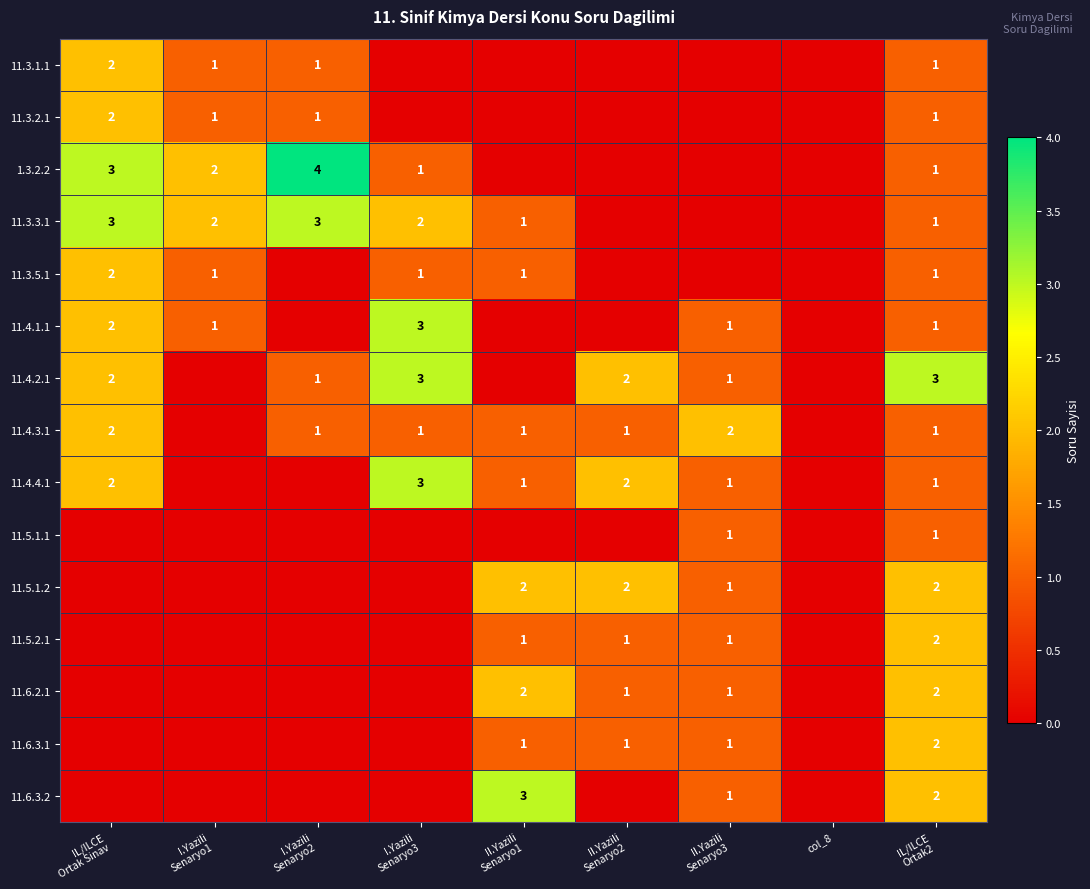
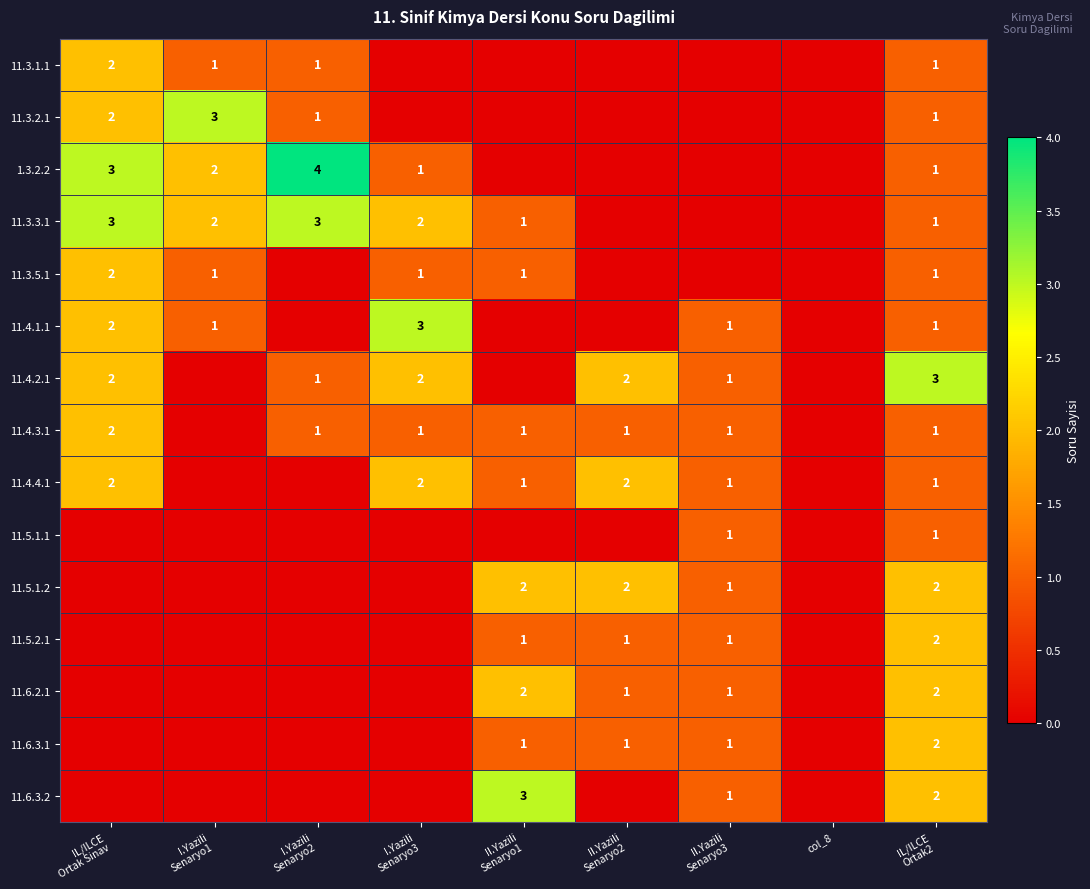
  {
    "11.3.1.1": {
      "IL/ILCE Ortak Sinav": 2,
      "I.Yazili Senaryo1": 1,
      "I.Yazili Senaryo2": 1,
      "IL/ILCE Ortak2": 1
    },
    "11.3.2.1": {
      "IL/ILCE Ortak Sinav": 2,
-     "I.Yazili Senaryo1": 1,
+     "I.Yazili Senaryo1": 3,
      "I.Yazili Senaryo2": 1,
      "IL/ILCE Ortak2": 1
    },
    "1.3.2.2": {
      "IL/ILCE Ortak Sinav": 3,
      "I.Yazili Senaryo1": 2,
      "I.Yazili Senaryo2": 4,
      "I.Yazili Senaryo3": 1,
      "IL/ILCE Ortak2": 1
    },
    "11.3.3.1": {
      "IL/ILCE Ortak Sinav": 3,
      "I.Yazili Senaryo1": 2,
      "I.Yazili Senaryo2": 3,
      "I.Yazili Senaryo3": 2,
      "II.Yazili Senaryo1": 1,
      "IL/ILCE Ortak2": 1
    },
    "11.3.5.1": {
      "IL/ILCE Ortak Sinav": 2,
      "I.Yazili Senaryo1": 1,
      "I.Yazili Senaryo3": 1,
      "II.Yazili Senaryo1": 1,
      "IL/ILCE Ortak2": 1
    },
    "11.4.1.1": {
      "IL/ILCE Ortak Sinav": 2,
      "I.Yazili Senaryo1": 1,
      "I.Yazili Senaryo3": 3,
      "II.Yazili Senaryo3": 1,
      "IL/ILCE Ortak2": 1
    },
    "11.4.2.1": {
      "IL/ILCE Ortak Sinav": 2,
      "I.Yazili Senaryo2": 1,
-     "I.Yazili Senaryo3": 3,
+     "I.Yazili Senaryo3": 2,
      "II.Yazili Senaryo2": 2,
      "II.Yazili Senaryo3": 1,
      "IL/ILCE Ortak2": 3
    },
    "11.4.3.1": {
      "IL/ILCE Ortak Sinav": 2,
      "I.Yazili Senaryo2": 1,
      "I.Yazili Senaryo3": 1,
      "II.Yazili Senaryo1": 1,
      "II.Yazili Senaryo2": 1,
-     "II.Yazili Senaryo3": 2,
+     "II.Yazili Senaryo3": 1,
      "IL/ILCE Ortak2": 1
    },
    "11.4.4.1": {
      "IL/ILCE Ortak Sinav": 2,
-     "I.Yazili Senaryo3": 3,
+     "I.Yazili Senaryo3": 2,
      "II.Yazili Senaryo1": 1,
      "II.Yazili Senaryo2": 2,
      "II.Yazili Senaryo3": 1,
      "IL/ILCE Ortak2": 1
    },
    "11.5.1.1": {
      "II.Yazili Senaryo3": 1,
      "IL/ILCE Ortak2": 1
    },
    "11.5.1.2": {
      "II.Yazili Senaryo1": 2,
      "II.Yazili Senaryo2": 2,
      "II.Yazili Senaryo3": 1,
      "IL/ILCE Ortak2": 2
    },
    "11.5.2.1": {
      "II.Yazili Senaryo1": 1,
      "II.Yazili Senaryo2": 1,
      "II.Yazili Senaryo3": 1,
      "IL/ILCE Ortak2": 2
    },
    "11.6.2.1": {
      "II.Yazili Senaryo1": 2,
      "II.Yazili Senaryo2": 1,
      "II.Yazili Senaryo3": 1,
      "IL/ILCE Ortak2": 2
    },
    "11.6.3.1": {
      "II.Yazili Senaryo1": 1,
      "II.Yazili Senaryo2": 1,
      "II.Yazili Senaryo3": 1,
      "IL/ILCE Ortak2": 2
    },
    "11.6.3.2": {
      "II.Yazili Senaryo1": 3,
      "II.Yazili Senaryo3": 1,
      "IL/ILCE Ortak2": 2
    }
  }
